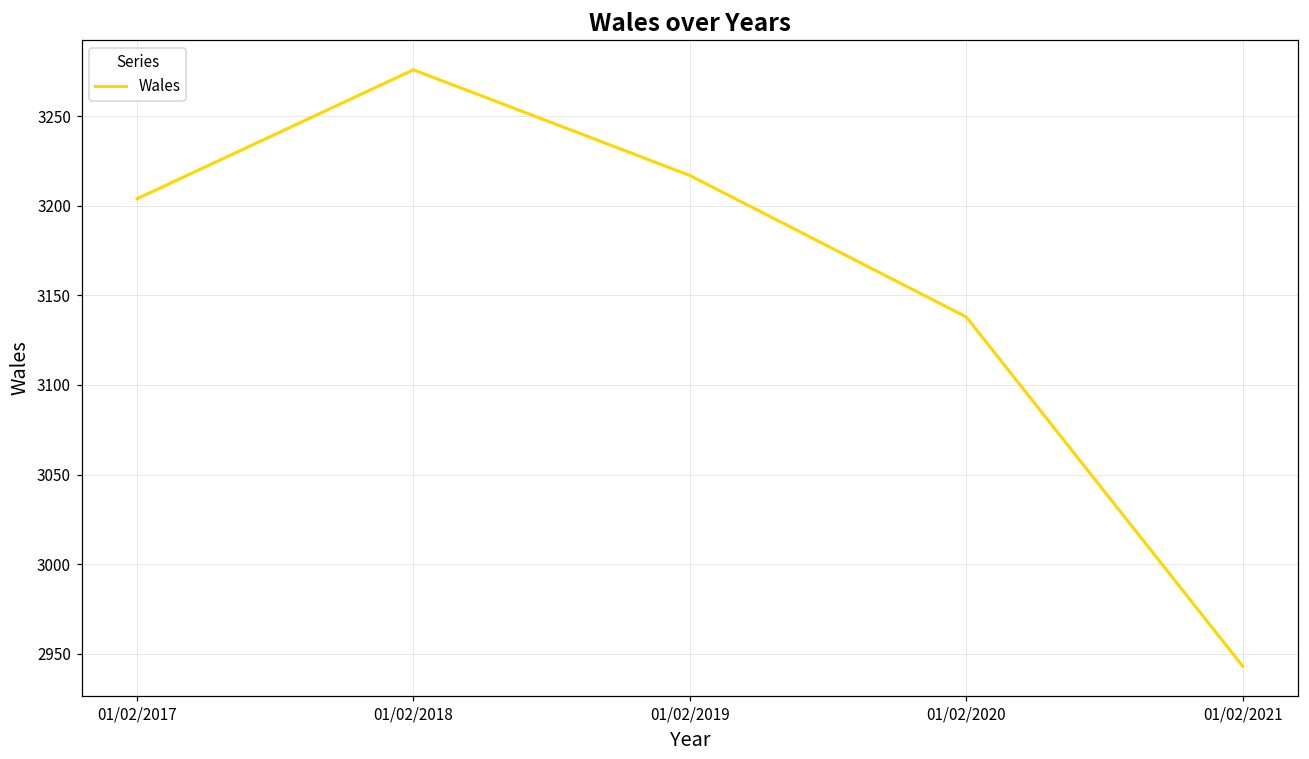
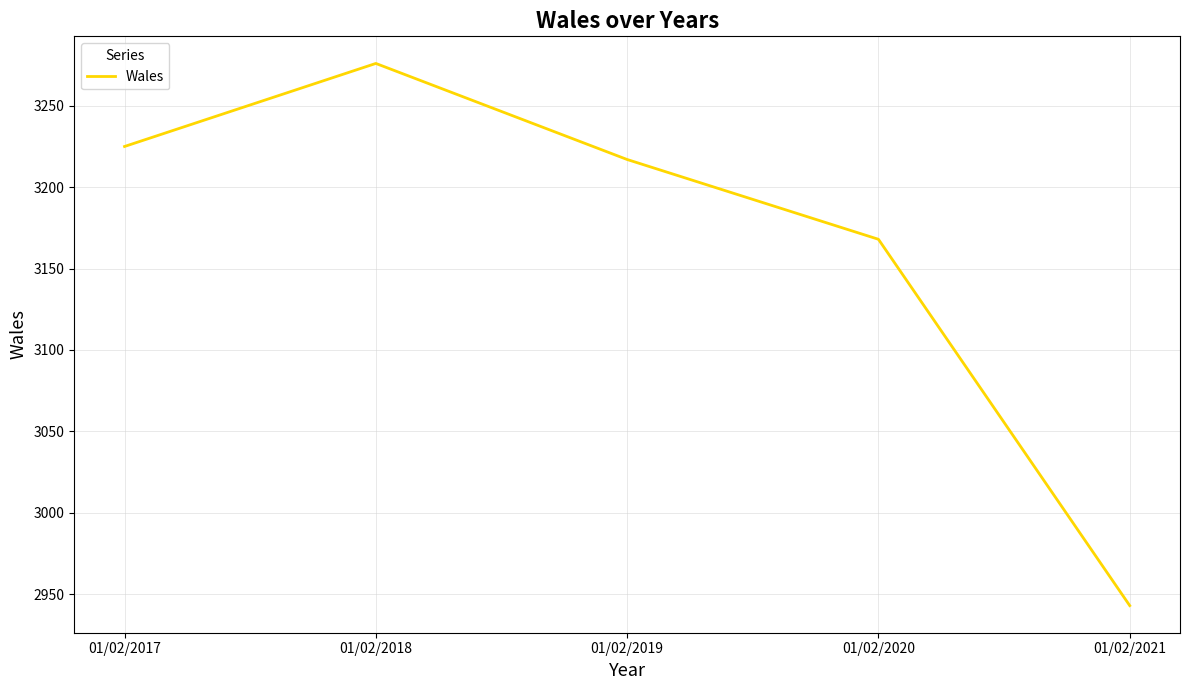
  {
-   "01/02/2017": 3204,
+   "01/02/2017": 3225,
    "01/02/2018": 3276,
    "01/02/2019": 3217,
-   "01/02/2020": 3138,
+   "01/02/2020": 3168,
    "01/02/2021": 2943
  }
